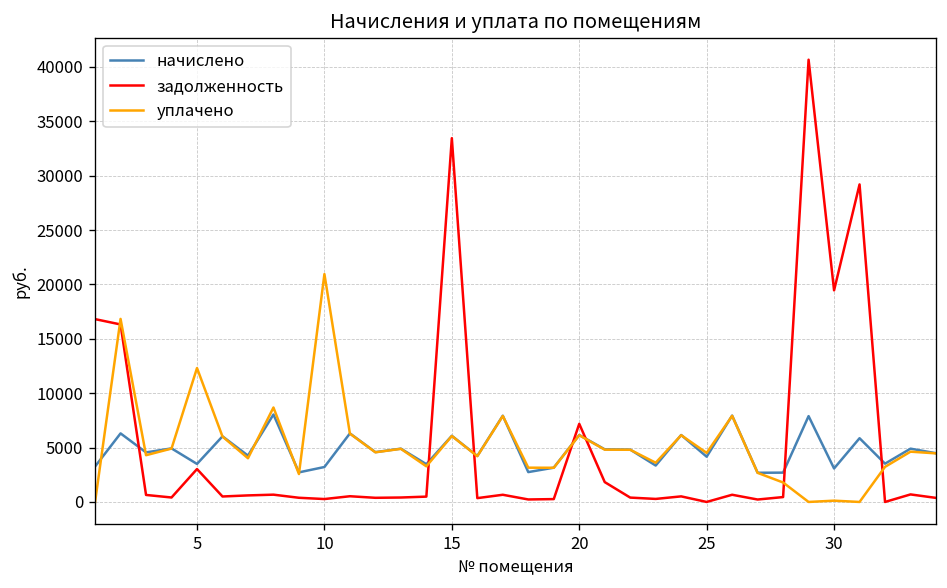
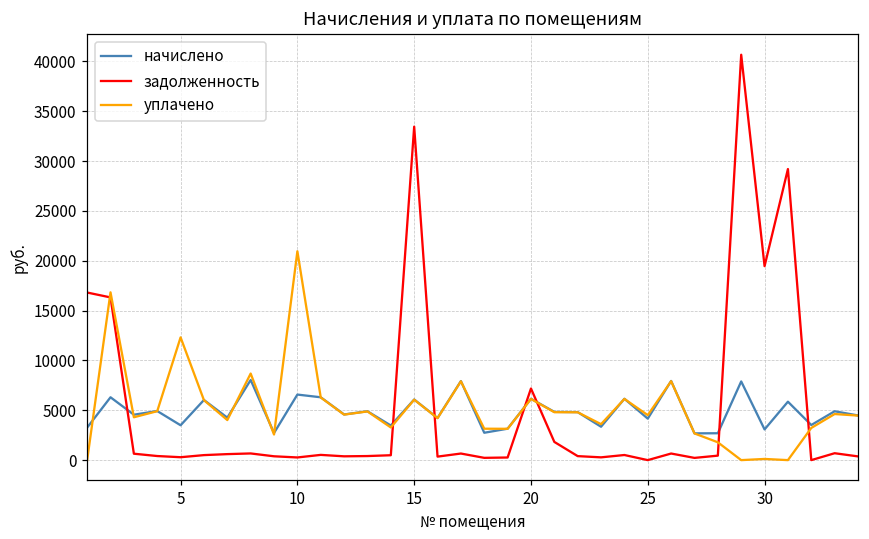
  {
    "начислено": {
      "5": 3000,
-     "10": 3000,
+     "10": 7000,
      "25": 4000,
      "30": 3000
    },
    "задолженность": {
-     "5": 3000,
+     "5": 0,
      "10": 0,
      "15": 33000,
      "20": 7000,
      "25": 0,
      "30": 19000
    },
    "уплачено": {
      "5": 12000,
      "10": 21000,
      "25": 5000,
      "30": 0
    }
  }
